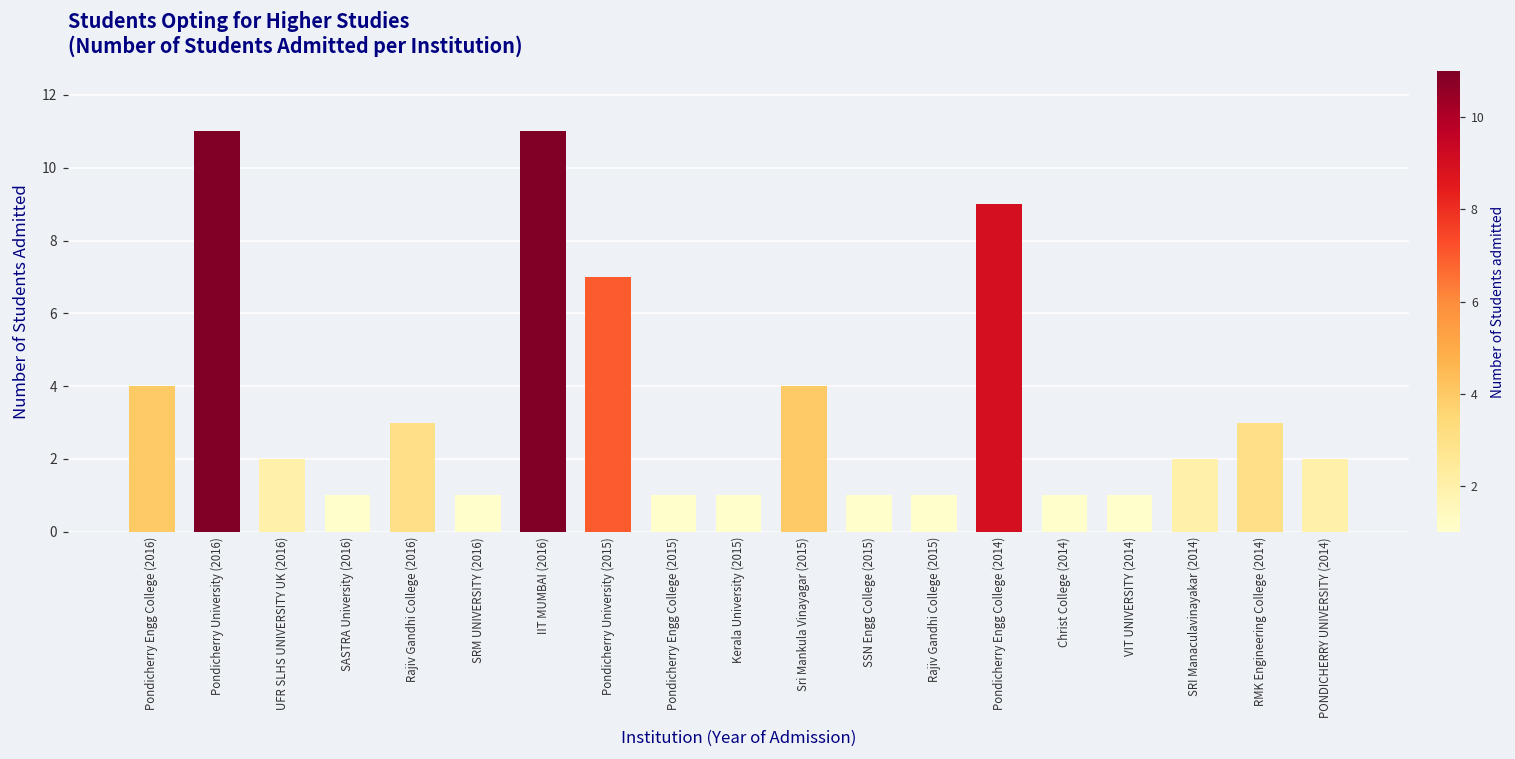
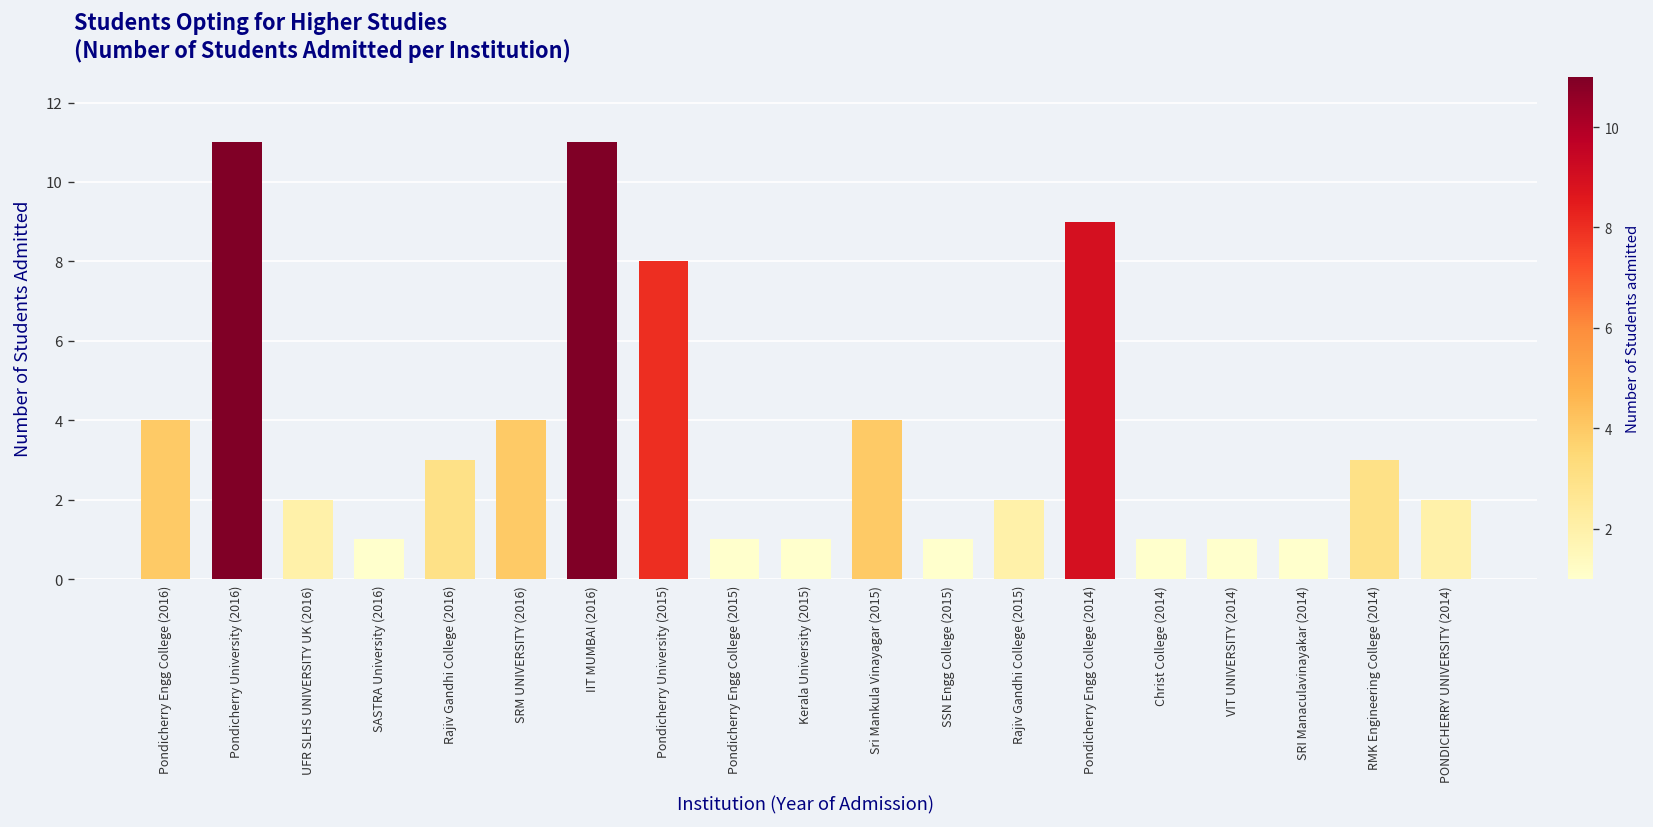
  {
    "Pondicherry Engg College (2016)": 4,
    "Pondicherry University (2016)": 11,
    "UFR SLHS UNIVERSITY UK (2016)": 2,
    "SASTRA University (2016)": 1,
    "Rajiv Gandhi College (2016)": 3,
-   "SRM UNIVERSITY (2016)": 1,
+   "SRM UNIVERSITY (2016)": 4,
    "IIT MUMBAI (2016)": 11,
-   "Pondicherry University (2015)": 7,
+   "Pondicherry University (2015)": 8,
    "Pondicherry Engg College (2015)": 1,
    "Kerala University (2015)": 1,
    "Sri Mankula Vinayagar (2015)": 4,
    "SSN Engg College (2015)": 1,
-   "Rajiv Gandhi College (2015)": 1,
+   "Rajiv Gandhi College (2015)": 2,
    "Pondicherry Engg College (2014)": 9,
    "Christ College (2014)": 1,
    "VIT UNIVERSITY (2014)": 1,
-   "SRI Manaculavinayakar (2014)": 2,
+   "SRI Manaculavinayakar (2014)": 1,
    "RMK Engineering College (2014)": 3,
    "PONDICHERRY UNIVERSITY (2014)": 2
  }
